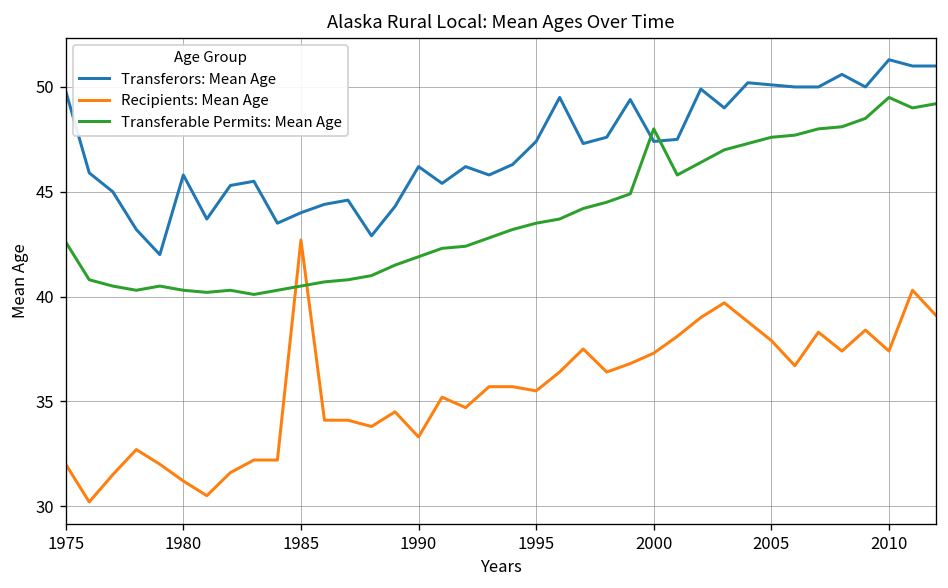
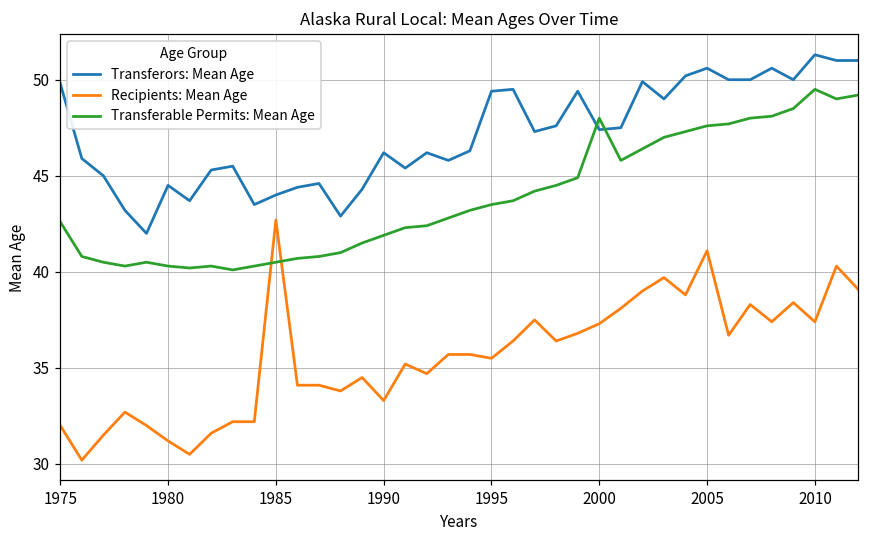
  {
    "Transferors: Mean Age": {
      "1975": 49.8,
-     "1980": 45.8,
+     "1980": 44.5,
      "1985": 44.0,
      "1990": 46.2,
-     "1995": 47.4,
+     "1995": 49.4,
      "2000": 47.4,
-     "2005": 50.1,
+     "2005": 50.6,
      "2010": 51.3
    },
    "Recipients: Mean Age": {
      "1975": 32.0,
      "1980": 31.2,
      "1985": 42.7,
      "1990": 33.3,
      "1995": 35.5,
      "2000": 37.3,
-     "2005": 37.9,
+     "2005": 41.1,
      "2010": 37.4
    },
    "Transferable Permits: Mean Age": {
      "1975": 42.6,
      "1980": 40.3,
      "1985": 40.5,
      "1990": 41.9,
      "1995": 43.5,
      "2000": 48.0,
      "2005": 47.6,
      "2010": 49.5
    }
  }
